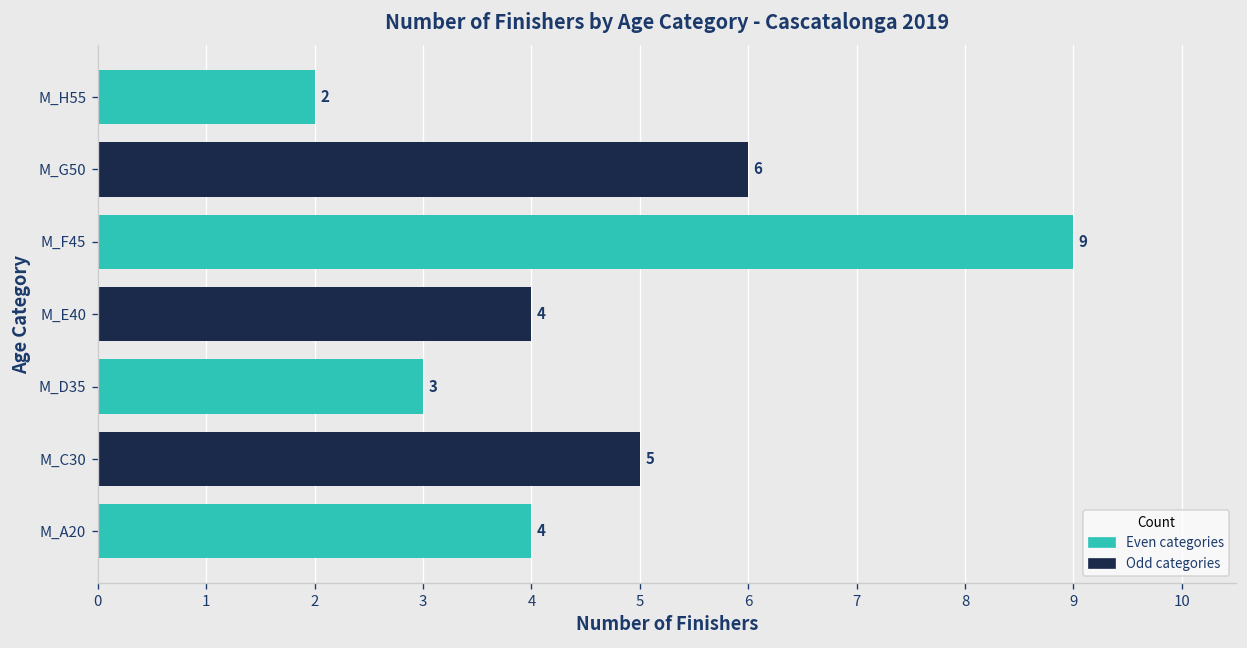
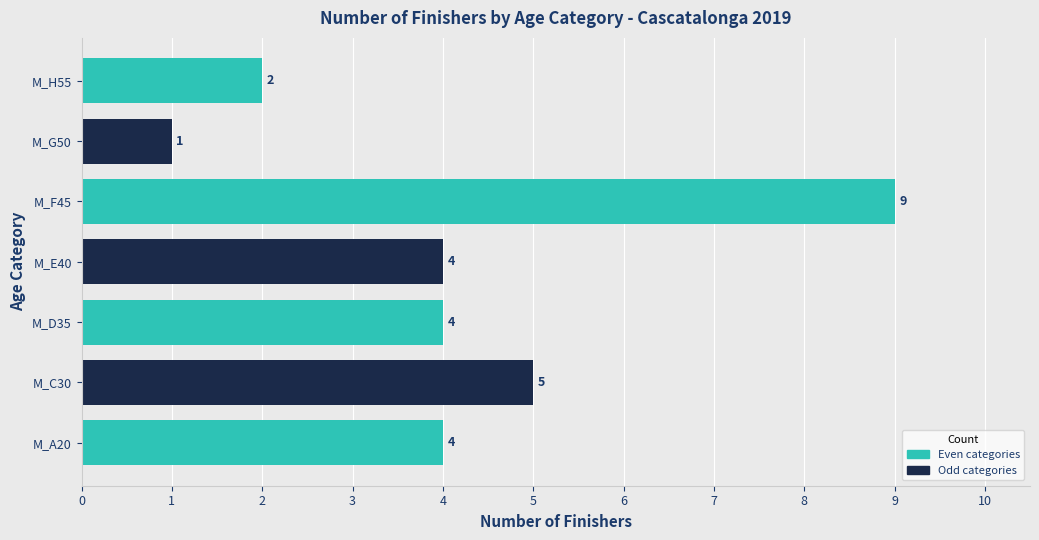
  {
    "M_H55": 2,
-   "M_G50": 6,
+   "M_G50": 1,
    "M_F45": 9,
    "M_E40": 4,
-   "M_D35": 3,
+   "M_D35": 4,
    "M_C30": 5,
    "M_A20": 4
  }
